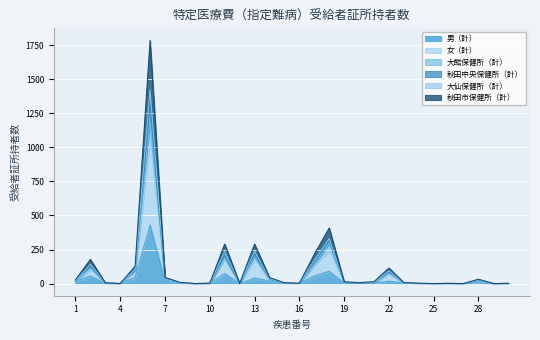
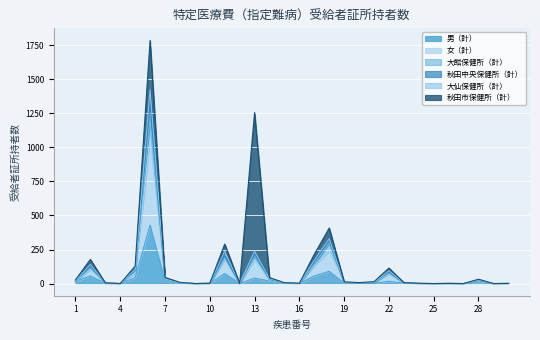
  {
    "秋田市保健所（計）": {
-     "13": 50,
+     "13": 1020,
      "22": 20
    }
  }
